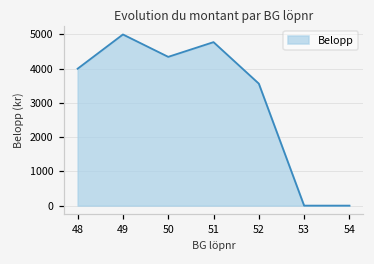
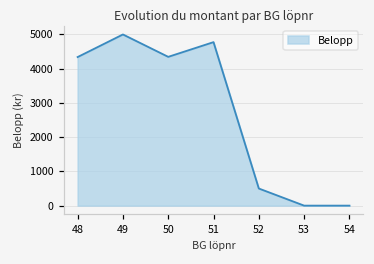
  {
-   "48": 4000,
+   "48": 4300,
    "49": 5000,
    "50": 4300,
    "51": 4800,
-   "52": 3600,
+   "52": 500,
    "53": 0,
    "54": 0
  }
